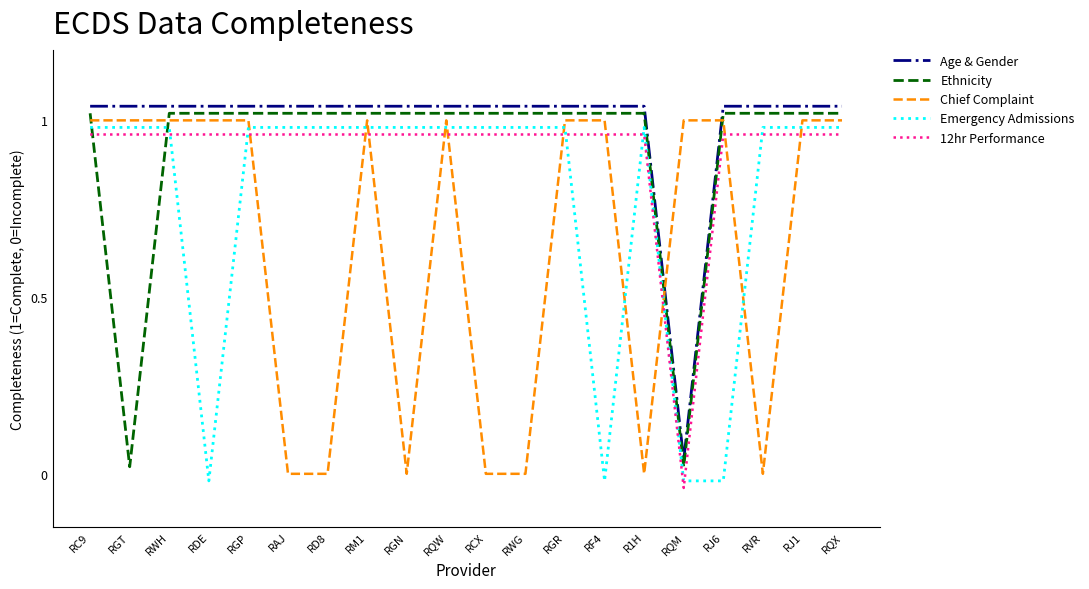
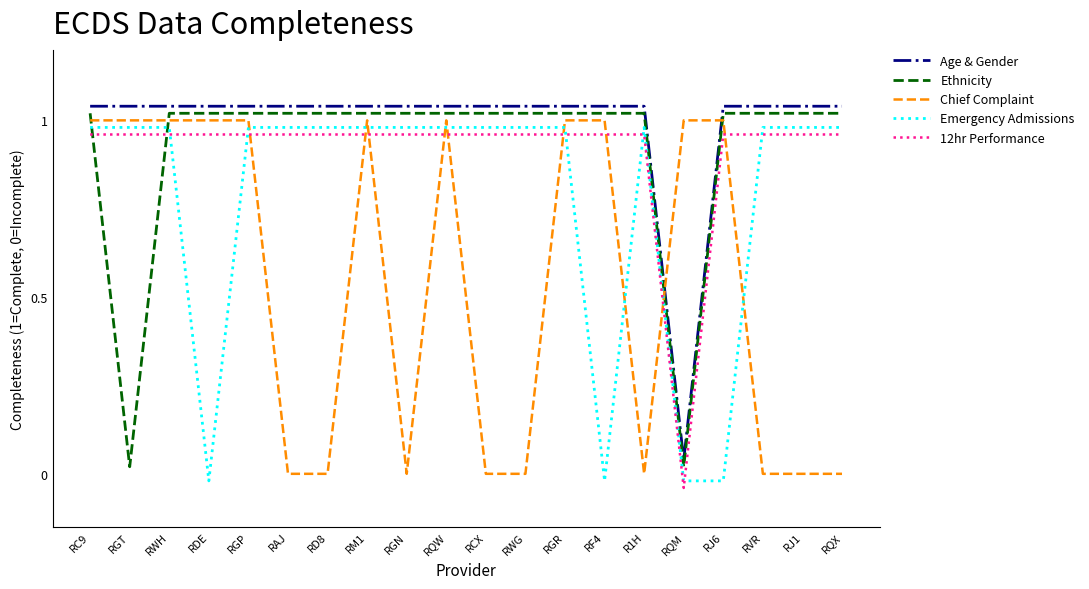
  {
    "Age & Gender": {
      "RC9": 1.04,
      "RGT": 1.04,
      "RWH": 1.04,
      "RDE": 1.04,
      "RGP": 1.04,
      "RAJ": 1.04,
      "RD8": 1.04,
      "RM1": 1.04,
      "RGN": 1.04,
      "RQW": 1.04,
      "RCX": 1.04,
      "RWG": 1.04,
      "RGR": 1.04,
      "RF4": 1.04,
      "R1H": 1.04,
      "RQM": 0.04,
      "RJ6": 1.04,
      "RVR": 1.04,
      "RJ1": 1.04,
      "RQX": 1.04
    },
    "Ethnicity": {
      "RC9": 1.02,
      "RGT": 0.02,
      "RWH": 1.02,
      "RDE": 1.02,
      "RGP": 1.02,
      "RAJ": 1.02,
      "RD8": 1.02,
      "RM1": 1.02,
      "RGN": 1.02,
      "RQW": 1.02,
      "RCX": 1.02,
      "RWG": 1.02,
      "RGR": 1.02,
      "RF4": 1.02,
      "R1H": 1.02,
      "RQM": 0.02,
      "RJ6": 1.02,
      "RVR": 1.02,
      "RJ1": 1.02,
      "RQX": 1.02
    },
    "Chief Complaint": {
      "RC9": 1,
      "RGT": 1,
      "RWH": 1,
      "RDE": 1,
      "RGP": 1,
      "RAJ": 0,
      "RD8": 0,
      "RM1": 1,
      "RGN": 0,
      "RQW": 1,
      "RCX": 0,
      "RWG": 0,
      "RGR": 1,
      "RF4": 1,
      "R1H": 0,
      "RQM": 1,
      "RJ6": 1,
      "RVR": 0,
-     "RJ1": 1,
-     "RQX": 1
+     "RJ1": 0,
+     "RQX": 0
    },
    "Emergency Admissions": {
      "RC9": 0.98,
      "RGT": 0.98,
      "RWH": 0.98,
      "RDE": -0.02,
      "RGP": 0.98,
      "RAJ": 0.98,
      "RD8": 0.98,
      "RM1": 0.98,
      "RGN": 0.98,
      "RQW": 0.98,
      "RCX": 0.98,
      "RWG": 0.98,
      "RGR": 0.98,
      "RF4": -0.02,
      "R1H": 0.98,
      "RQM": -0.02,
      "RJ6": -0.02,
      "RVR": 0.98,
      "RJ1": 0.98,
      "RQX": 0.98
    },
    "12hr Performance": {
      "RC9": 0.96,
      "RGT": 0.96,
      "RWH": 0.96,
      "RDE": 0.96,
      "RGP": 0.96,
      "RAJ": 0.96,
      "RD8": 0.96,
      "RM1": 0.96,
      "RGN": 0.96,
      "RQW": 0.96,
      "RCX": 0.96,
      "RWG": 0.96,
      "RGR": 0.96,
      "RF4": 0.96,
      "R1H": 0.96,
      "RQM": -0.04,
      "RJ6": 0.96,
      "RVR": 0.96,
      "RJ1": 0.96,
      "RQX": 0.96
    }
  }
